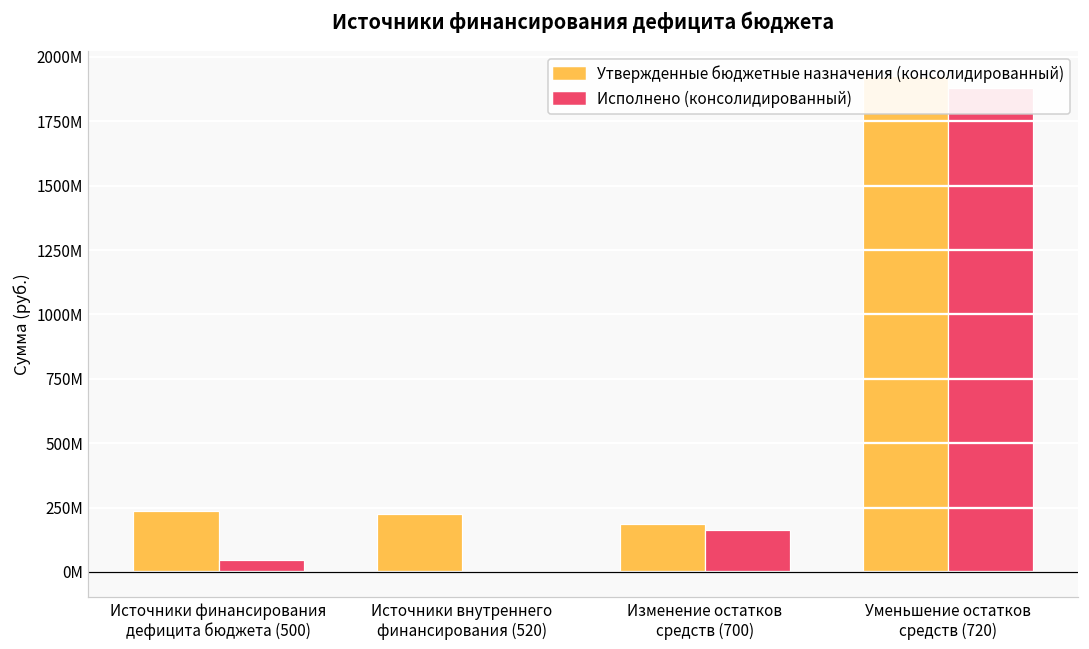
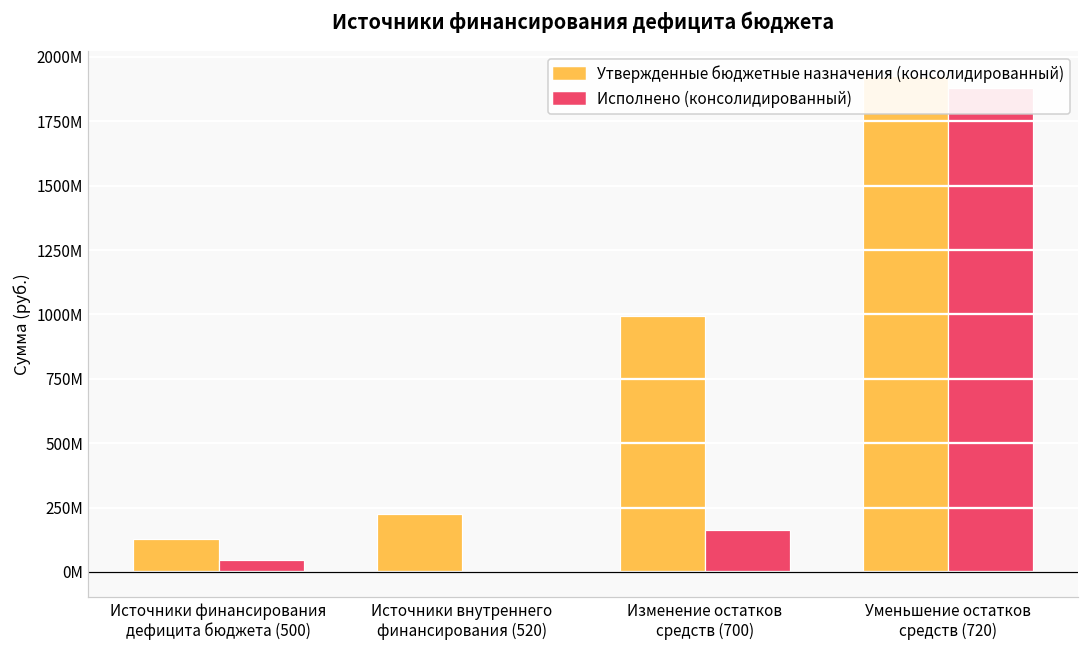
  {
    "Утвержденные бюджетные назначения (консолидированный)": {
-     "Источники финансирования дефицита бюджета (500)": 240000000,
+     "Источники финансирования дефицита бюджета (500)": 130000000,
      "Источники внутреннего финансирования (520)": 220000000,
-     "Изменение остатков средств (700)": 190000000
+     "Изменение остатков средств (700)": 990000000
    },
    "Исполнено (консолидированный)": {
      "Источники финансирования дефицита бюджета (500)": 50000000,
      "Изменение остатков средств (700)": 160000000
    }
  }
